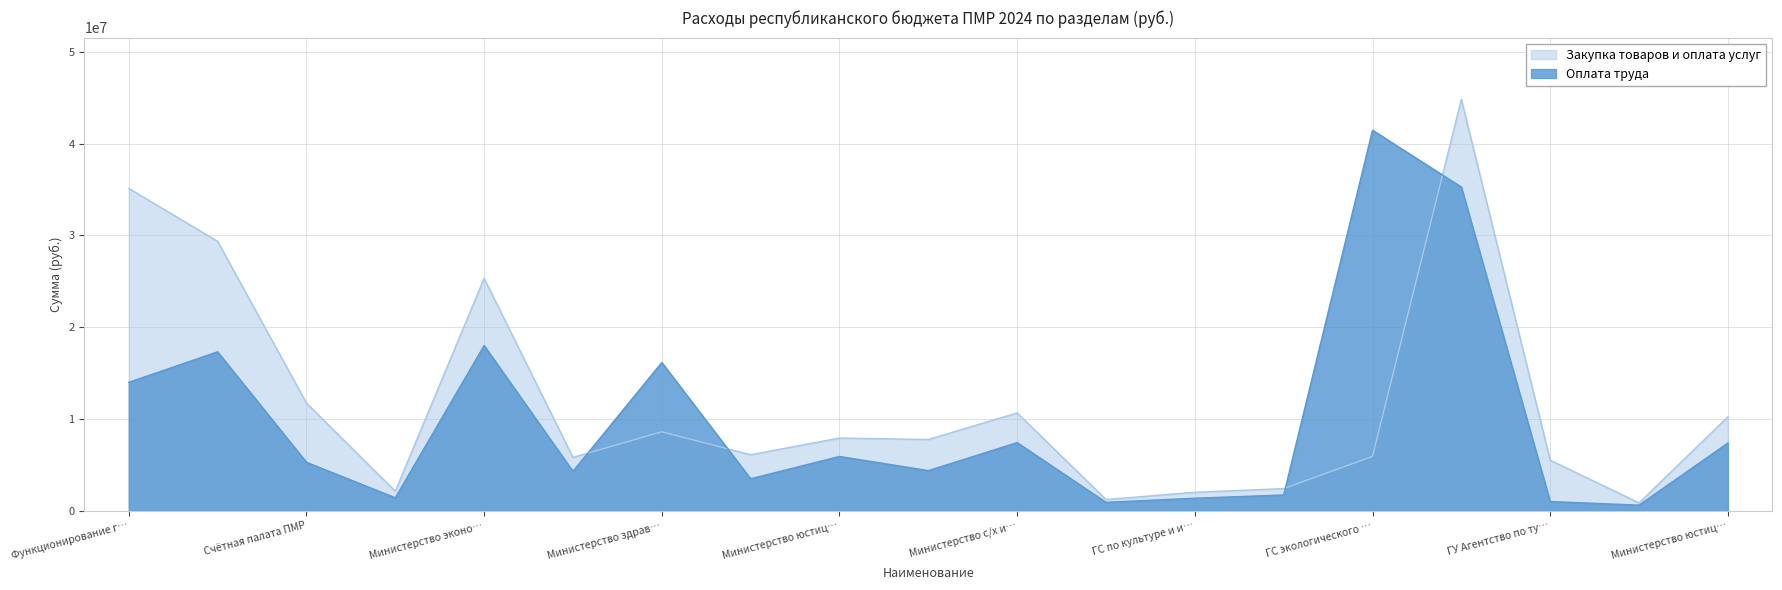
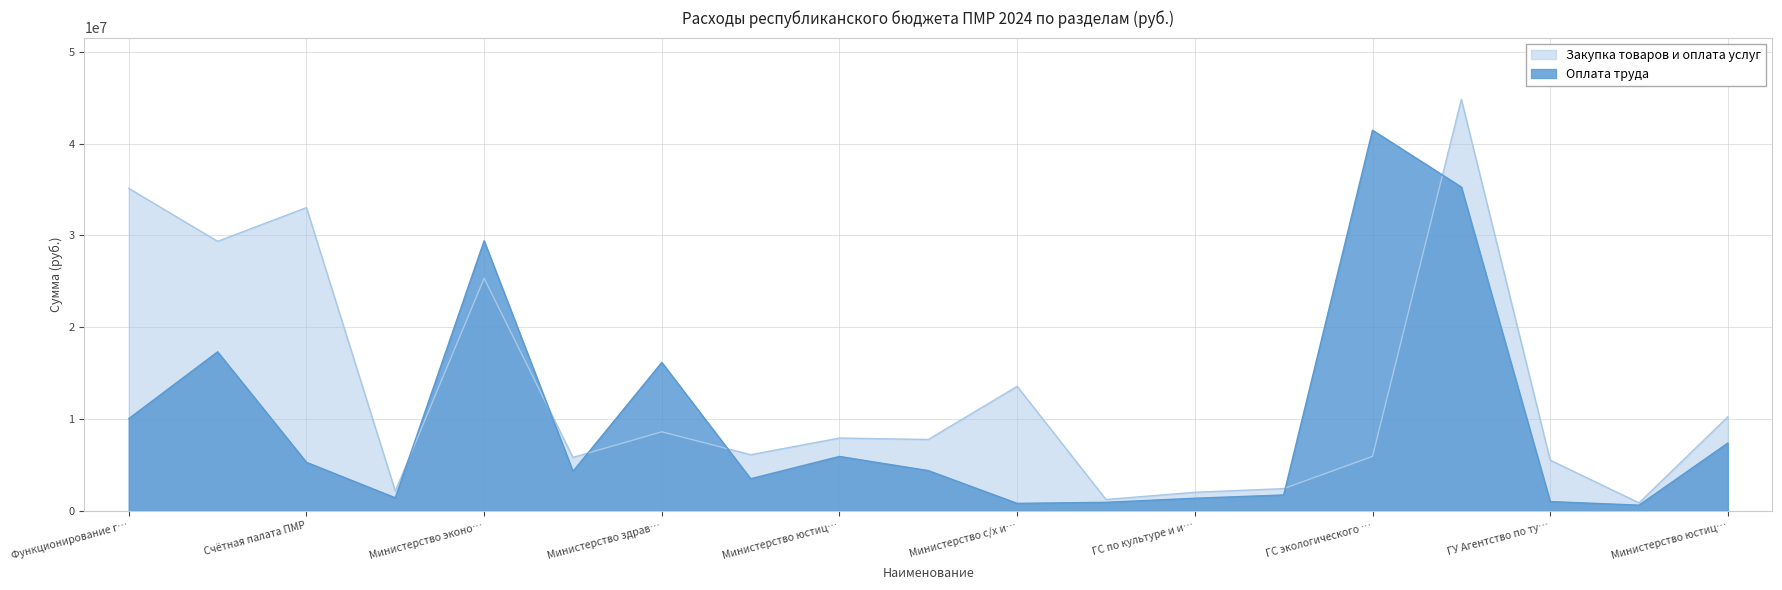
  {
    "Закупка товаров и оплата услуг": {
      "Функционирование г…": 35000000,
-     "Счётная палата ПМР": 12000000,
+     "Счётная палата ПМР": 33000000,
      "Министерство эконо…": 25000000,
      "Министерство здрав…": 9000000,
-     "Министерство с/х и…": 11000000,
+     "Министерство с/х и…": 14000000,
      "ГС по культуре и и…": 2000000,
      "ГС экологического …": 6000000,
      "ГУ Агентство по ту…": 6000000
    },
    "Оплата труда": {
-     "Функционирование г…": 14000000,
+     "Функционирование г…": 10000000,
      "Счётная палата ПМР": 5000000,
-     "Министерство эконо…": 18000000,
+     "Министерство эконо…": 29000000,
      "Министерство здрав…": 16000000,
-     "Министерство с/х и…": 7000000,
+     "Министерство с/х и…": 1000000,
      "ГС по культуре и и…": 1000000,
      "ГС экологического …": 41000000,
      "ГУ Агентство по ту…": 1000000
    }
  }
